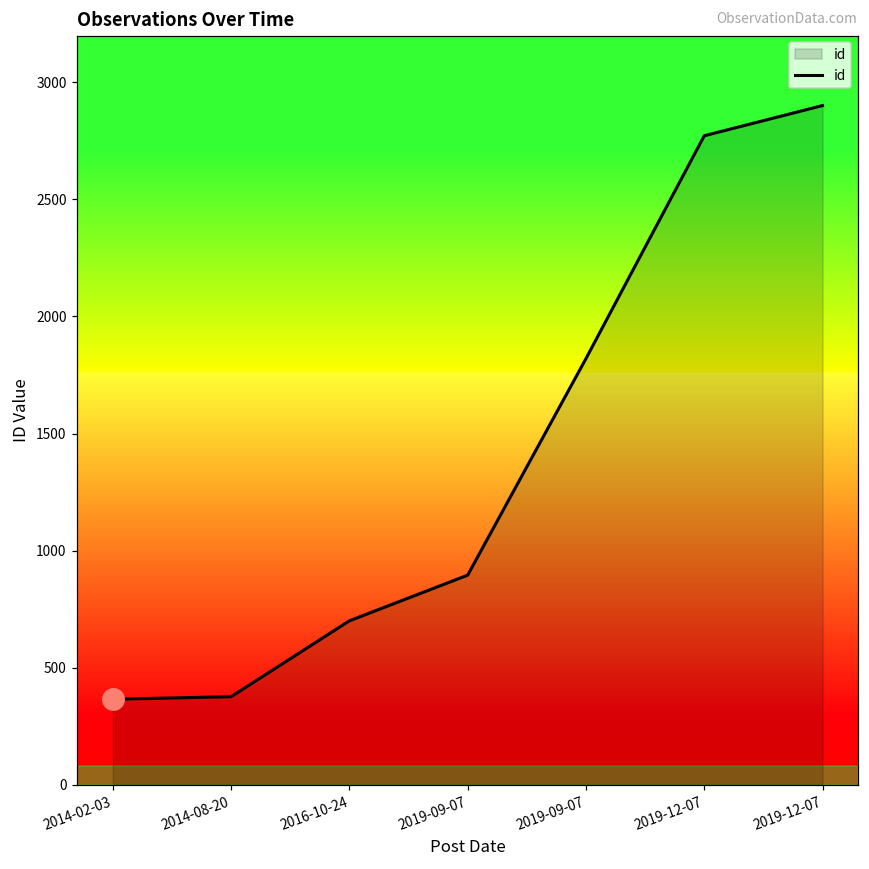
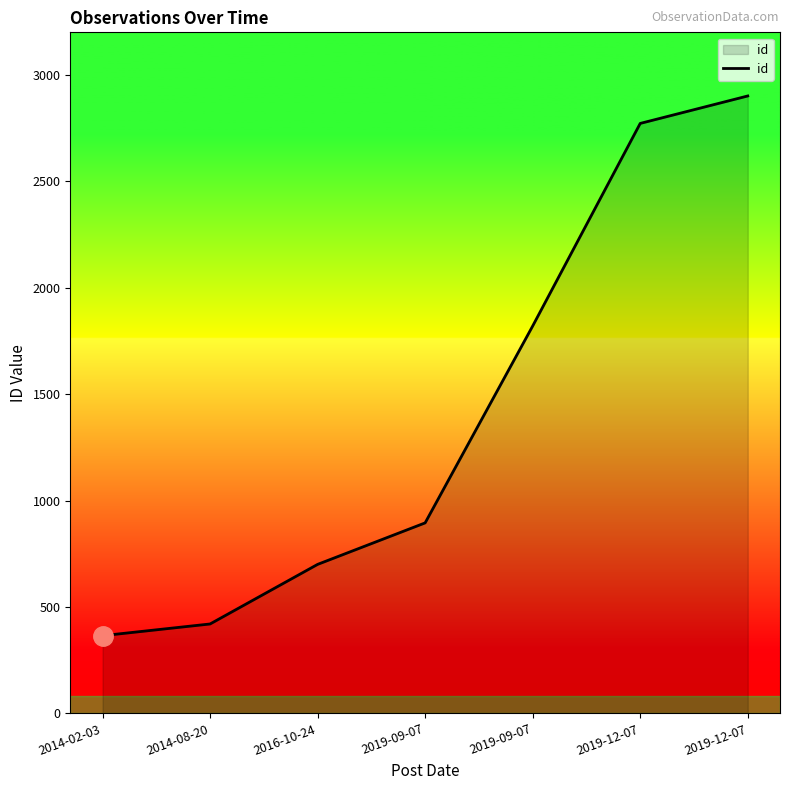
  {
    "id": {
-     "2014-08-20": 380,
+     "2014-08-20": 420,
      "2016-10-24": 700
    }
  }
